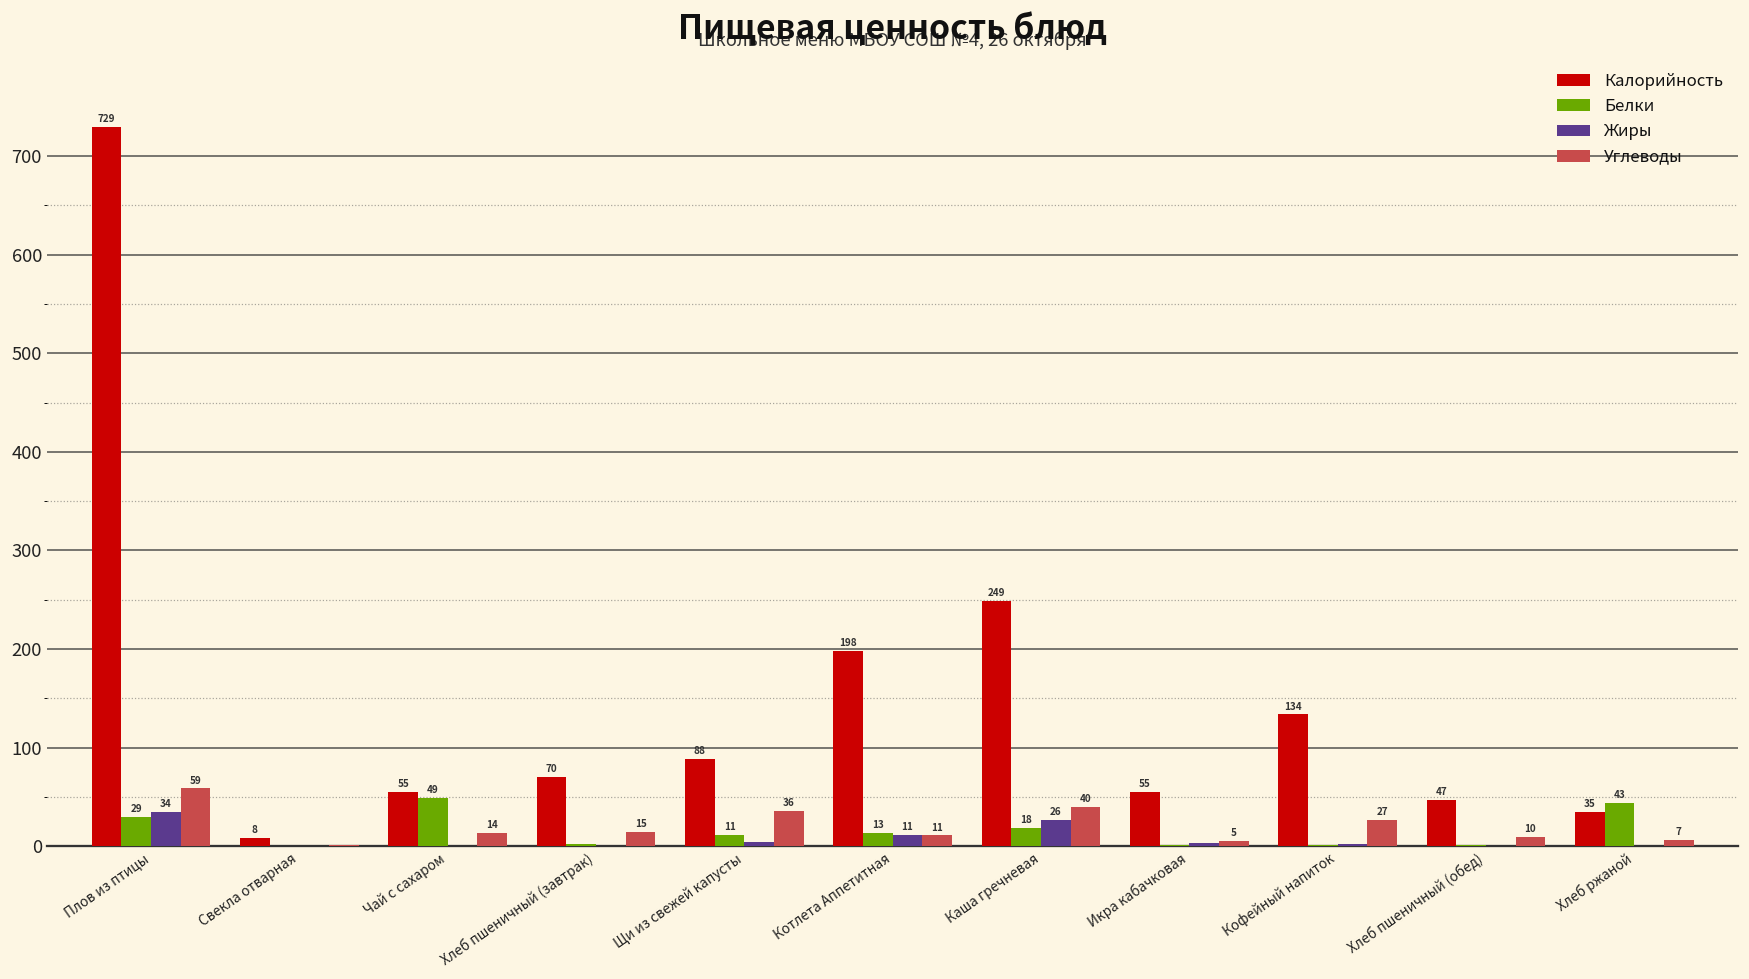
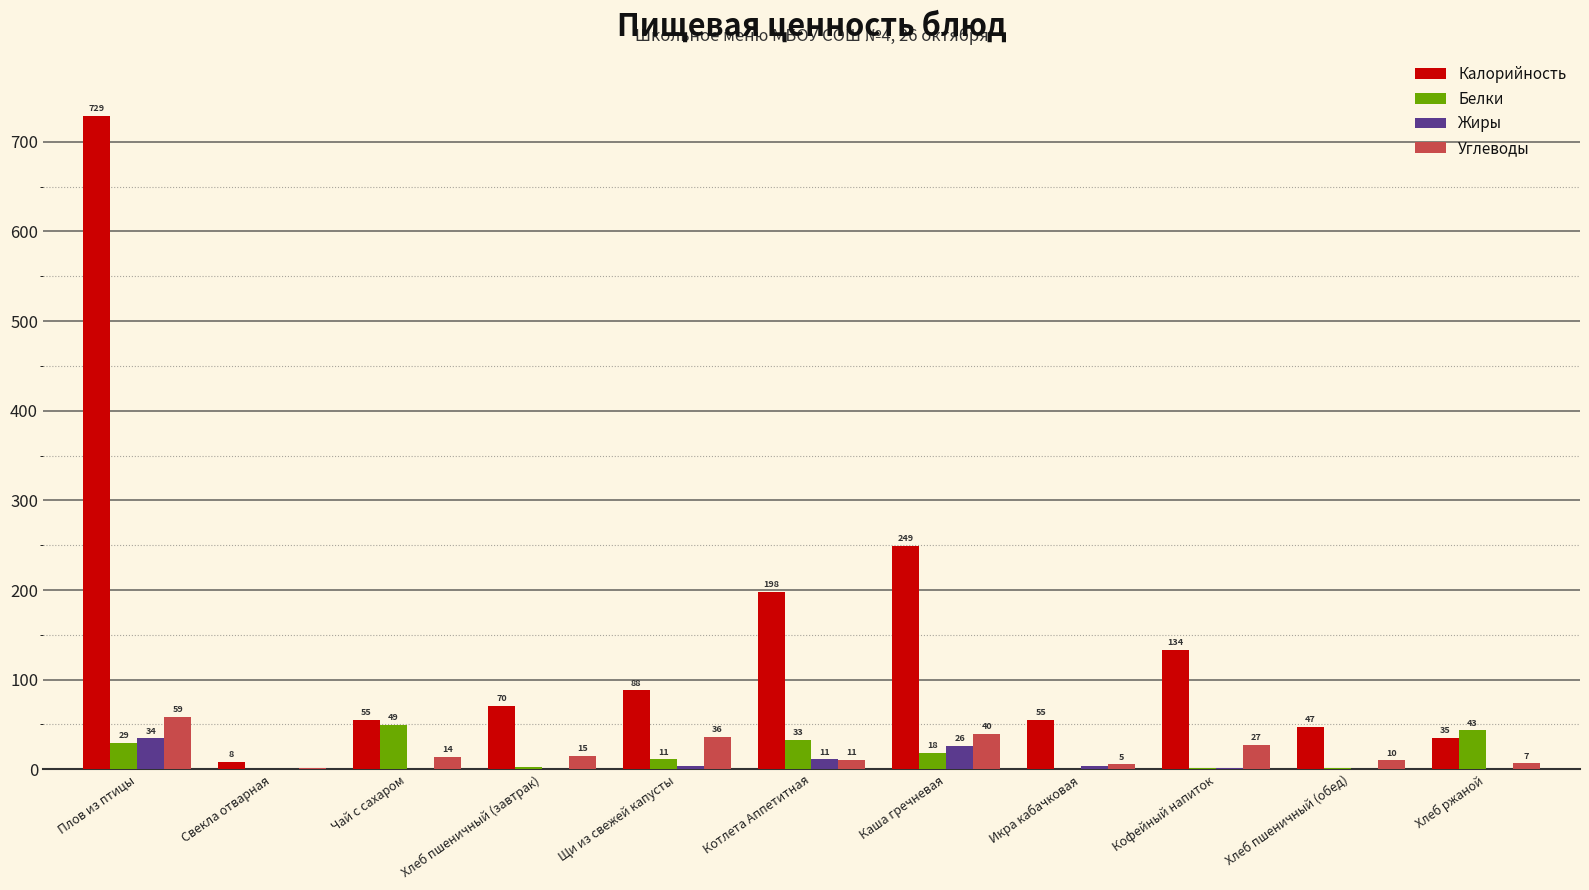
  {
    "Калорийность": {
      "Плов из птицы": 729,
      "Свекла отварная": 8,
      "Чай с сахаром": 55,
      "Хлеб пшеничный (завтрак)": 70,
      "Щи из свежей капусты": 88,
      "Котлета Аппетитная": 198,
      "Каша гречневая": 249,
      "Икра кабачковая": 55,
      "Кофейный напиток": 134,
      "Хлеб пшеничный (обед)": 47,
      "Хлеб ржаной": 35
    },
    "Белки": {
      "Плов из птицы": 29,
      "Чай с сахаром": 49,
      "Щи из свежей капусты": 11,
-     "Котлета Аппетитная": 13,
+     "Котлета Аппетитная": 33,
      "Каша гречневая": 18,
      "Хлеб ржаной": 43
    },
    "Жиры": {
      "Плов из птицы": 34,
      "Котлета Аппетитная": 11,
      "Каша гречневая": 26
    },
    "Углеводы": {
      "Плов из птицы": 59,
      "Чай с сахаром": 14,
      "Хлеб пшеничный (завтрак)": 15,
      "Щи из свежей капусты": 36,
      "Котлета Аппетитная": 11,
      "Каша гречневая": 40,
      "Икра кабачковая": 5,
      "Кофейный напиток": 27,
      "Хлеб пшеничный (обед)": 10,
      "Хлеб ржаной": 7
    }
  }
